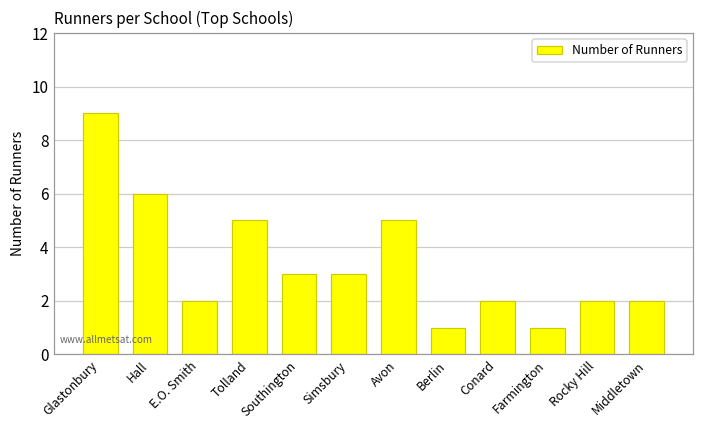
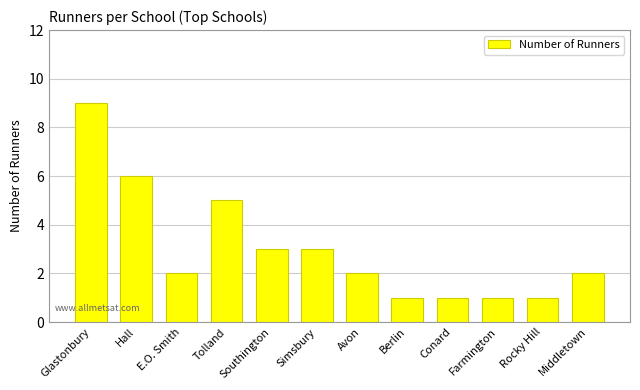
  {
    "Glastonbury": 9,
    "Hall": 6,
    "E.O. Smith": 2,
    "Tolland": 5,
    "Southington": 3,
    "Simsbury": 3,
-   "Avon": 5,
+   "Avon": 2,
    "Berlin": 1,
-   "Conard": 2,
+   "Conard": 1,
    "Farmington": 1,
-   "Rocky Hill": 2,
+   "Rocky Hill": 1,
    "Middletown": 2
  }
